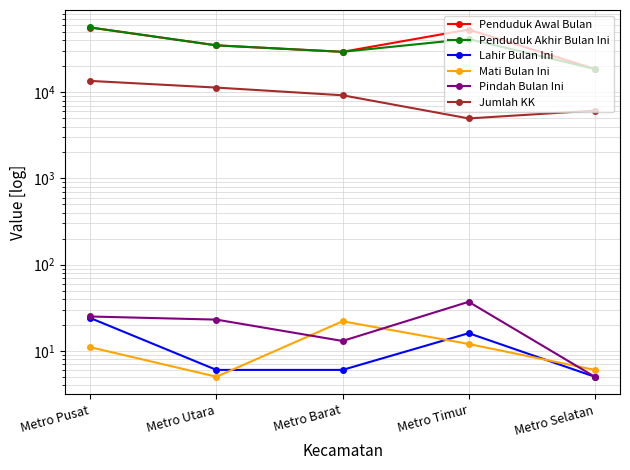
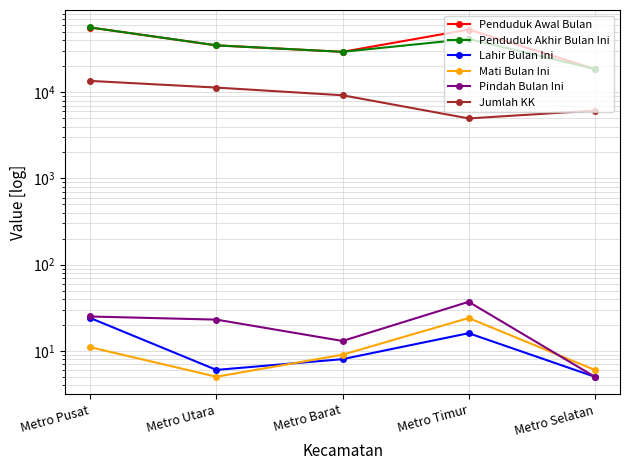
  {
    "Lahir Bulan Ini": {
      "Metro Utara": 6,
-     "Metro Barat": 6,
+     "Metro Barat": 8,
      "Metro Timur": 16
    },
    "Mati Bulan Ini": {
      "Metro Pusat": 11,
      "Metro Utara": 5,
-     "Metro Barat": 22,
-     "Metro Timur": 12,
+     "Metro Barat": 9,
+     "Metro Timur": 24,
      "Metro Selatan": 6
    },
    "Pindah Bulan Ini": {
      "Metro Utara": 23,
      "Metro Barat": 13,
      "Metro Timur": 37
    },
    "Jumlah KK": {
      "Metro Pusat": 14000,
      "Metro Utara": 11000,
      "Metro Barat": 9000,
      "Metro Timur": 5000
    }
  }
